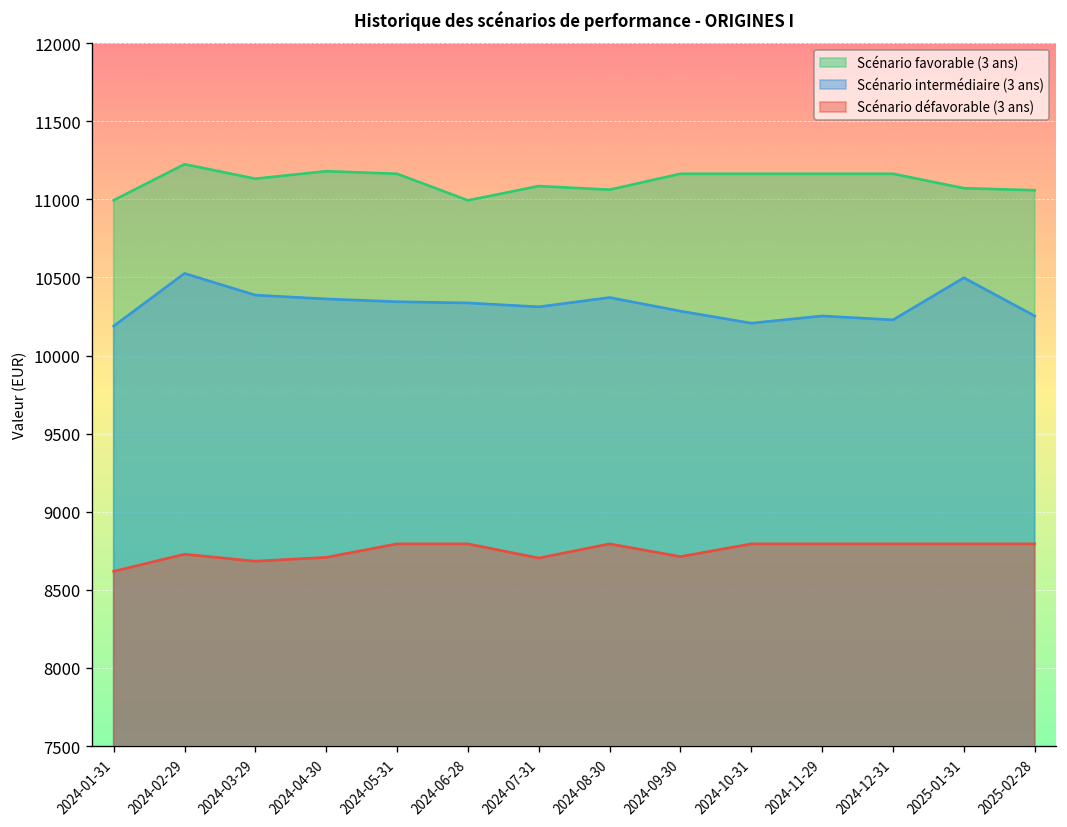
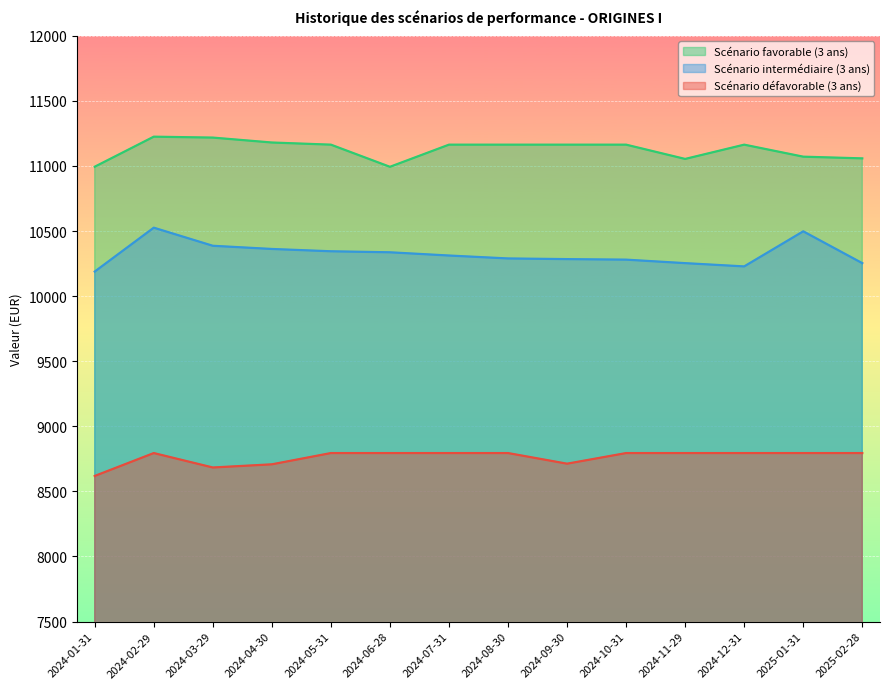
  {
    "Scénario favorable (3 ans)": {
      "2024-01-31": 10990,
      "2024-02-29": 11220,
-     "2024-03-29": 11130,
+     "2024-03-29": 11220,
      "2024-04-30": 11180,
      "2024-05-31": 11160,
      "2024-06-28": 10990,
-     "2024-07-31": 11080,
-     "2024-08-30": 11060,
+     "2024-07-31": 11160,
+     "2024-08-30": 11160,
      "2024-09-30": 11160,
      "2024-10-31": 11160,
-     "2024-11-29": 11160,
+     "2024-11-29": 11050,
      "2024-12-31": 11160,
      "2025-01-31": 11070,
      "2025-02-28": 11060
    },
    "Scénario intermédiaire (3 ans)": {
      "2024-01-31": 10190,
      "2024-02-29": 10530,
      "2024-03-29": 10390,
      "2024-04-30": 10360,
      "2024-05-31": 10340,
      "2024-06-28": 10340,
      "2024-07-31": 10310,
-     "2024-08-30": 10370,
+     "2024-08-30": 10290,
      "2024-09-30": 10280,
-     "2024-10-31": 10210,
+     "2024-10-31": 10280,
      "2024-11-29": 10250,
      "2024-12-31": 10230,
      "2025-01-31": 10500,
      "2025-02-28": 10250
    },
    "Scénario défavorable (3 ans)": {
      "2024-01-31": 8620,
-     "2024-02-29": 8730,
+     "2024-02-29": 8790,
      "2024-03-29": 8680,
      "2024-04-30": 8710,
      "2024-05-31": 8790,
      "2024-06-28": 8790,
-     "2024-07-31": 8700,
+     "2024-07-31": 8790,
      "2024-08-30": 8790,
      "2024-09-30": 8710,
      "2024-10-31": 8790,
      "2024-11-29": 8790,
      "2024-12-31": 8790,
      "2025-01-31": 8790,
      "2025-02-28": 8790
    }
  }
